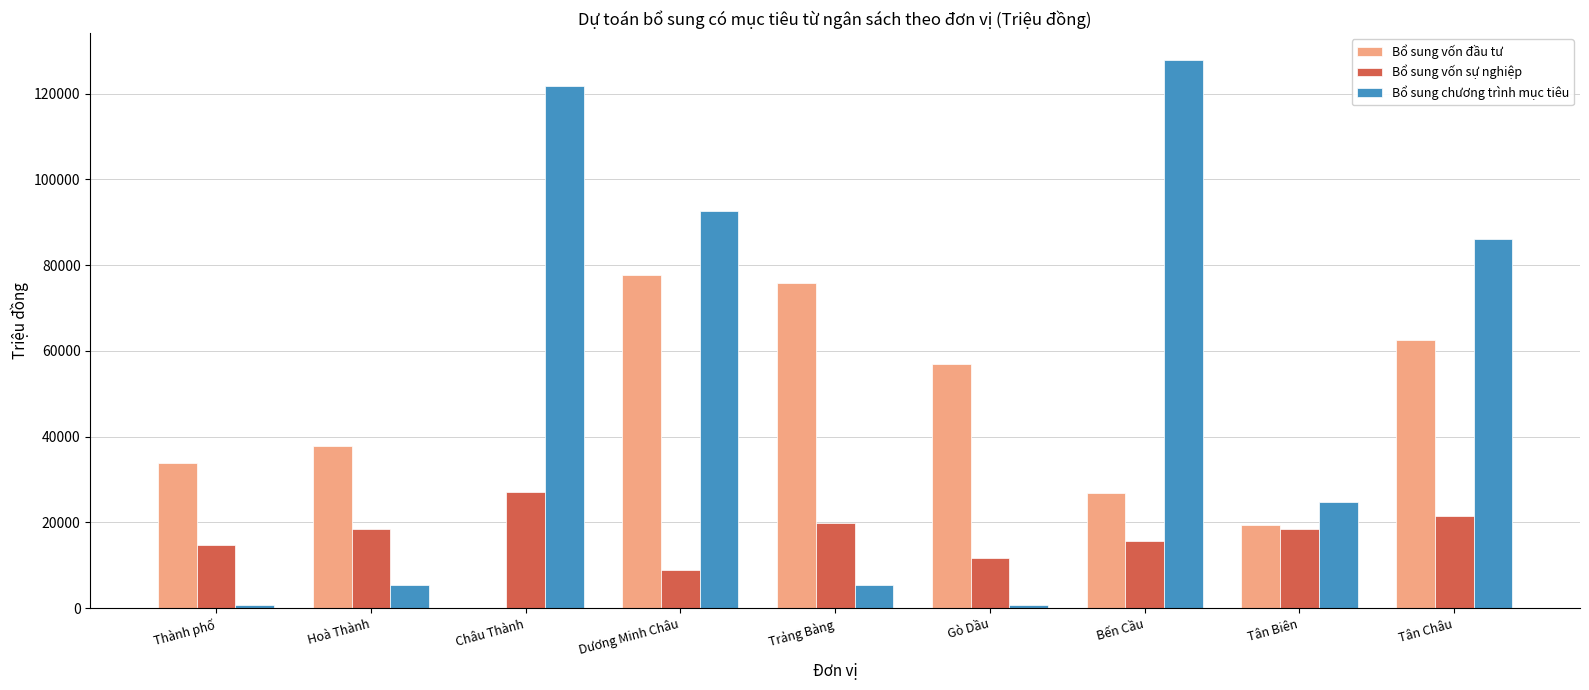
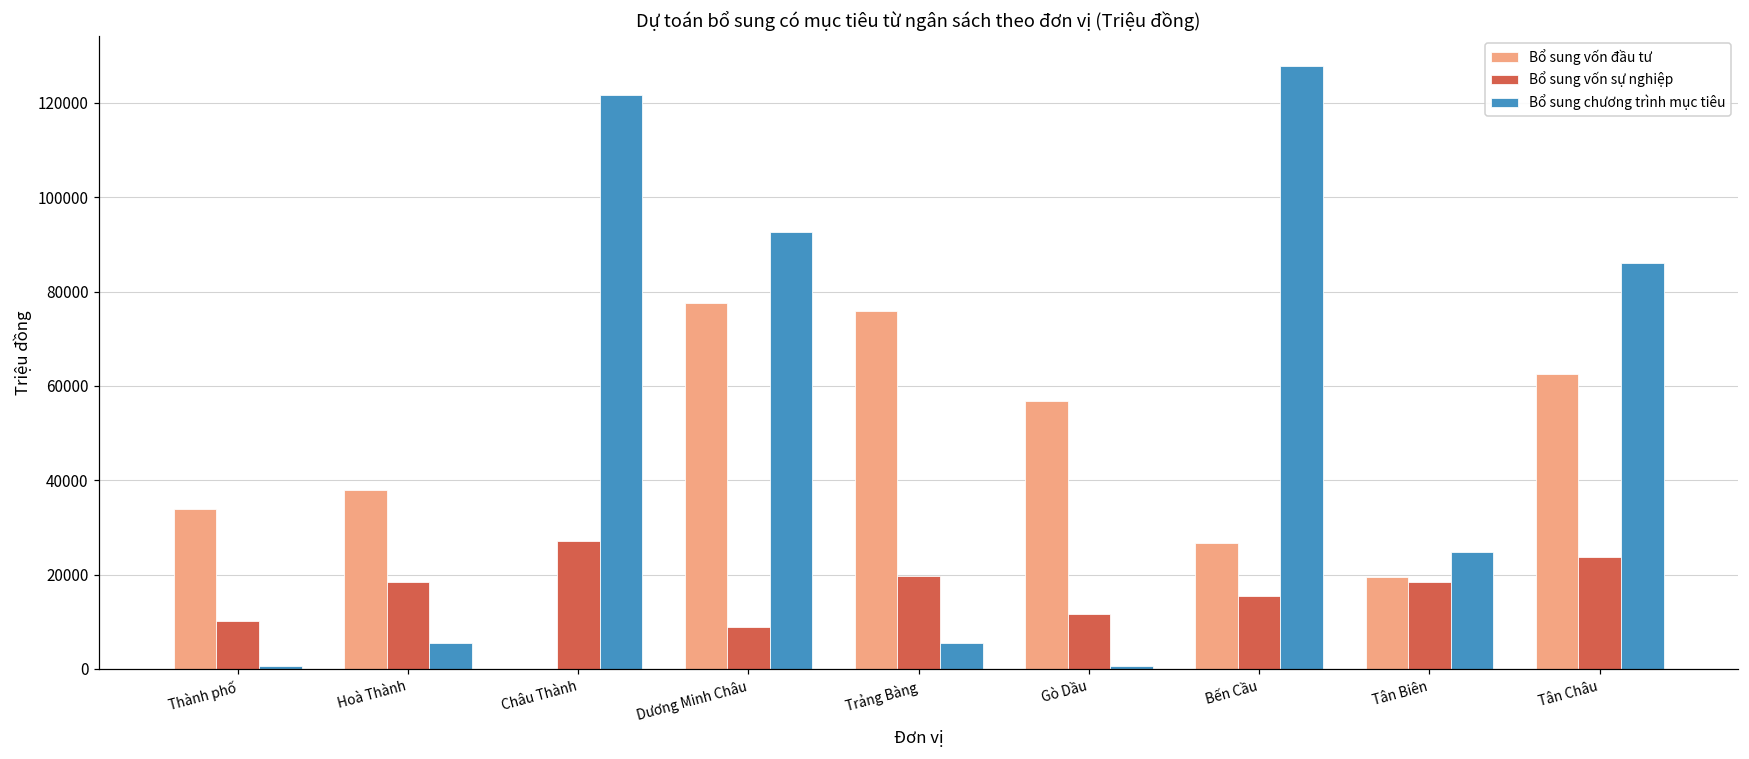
  {
    "Bổ sung vốn đầu tư": {
      "Thành phố": 34000,
      "Hoà Thành": 38000,
      "Châu Thành": 0,
      "Dương Minh Châu": 78000,
      "Trảng Bàng": 76000,
      "Gò Dầu": 57000,
      "Bến Cầu": 27000,
      "Tân Biên": 19000,
      "Tân Châu": 62000
    },
    "Bổ sung vốn sự nghiệp": {
-     "Thành phố": 15000,
+     "Thành phố": 10000,
      "Hoà Thành": 19000,
      "Châu Thành": 27000,
      "Dương Minh Châu": 9000,
      "Trảng Bàng": 20000,
      "Gò Dầu": 12000,
      "Bến Cầu": 16000,
      "Tân Biên": 18000,
-     "Tân Châu": 21000
+     "Tân Châu": 24000
    },
    "Bổ sung chương trình mục tiêu": {
      "Thành phố": 1000,
      "Hoà Thành": 5000,
      "Châu Thành": 122000,
      "Dương Minh Châu": 93000,
      "Trảng Bàng": 5000,
      "Gò Dầu": 1000,
      "Bến Cầu": 128000,
      "Tân Biên": 25000,
      "Tân Châu": 86000
    }
  }
